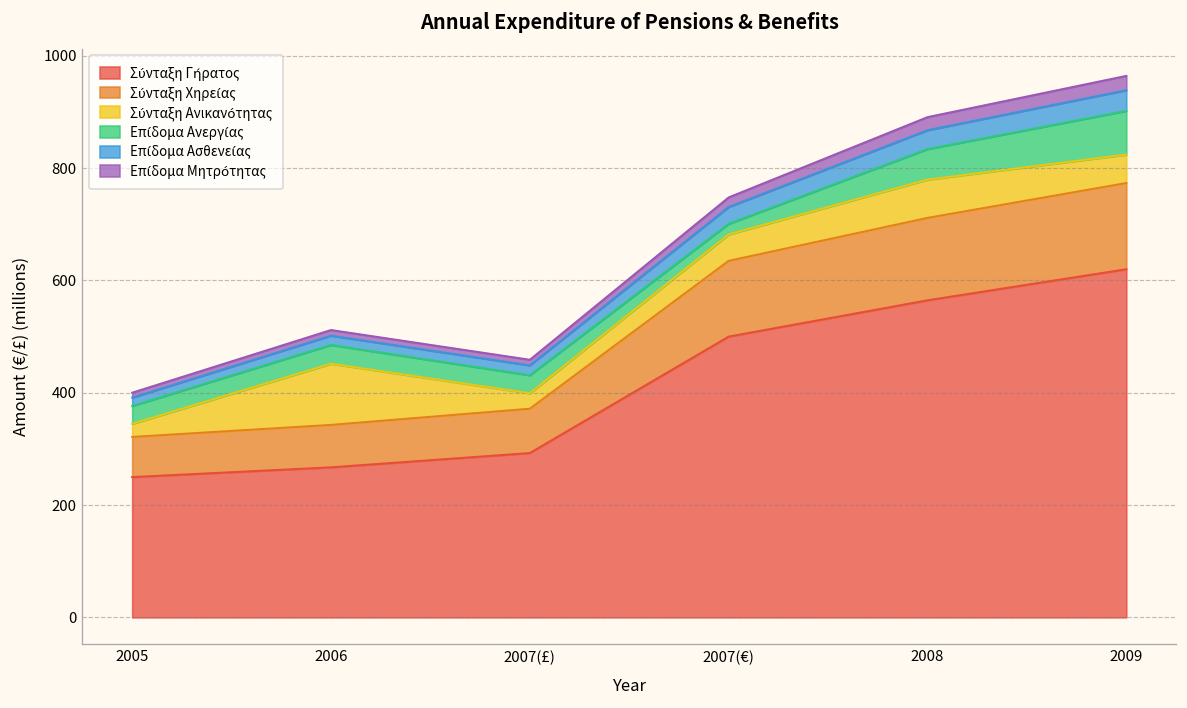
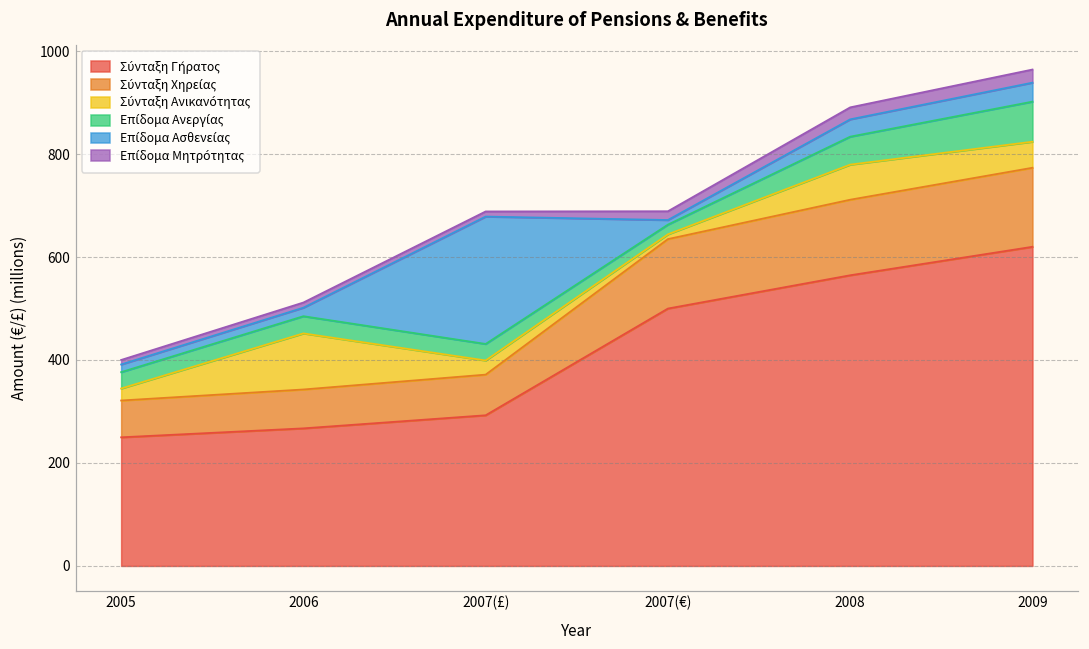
  {
    "Σύνταξη Ανικανότητας": {
      "2005": 20,
      "2006": 110,
      "2007(£)": 30,
-     "2007(€)": 50,
+     "2007(€)": 10,
      "2008": 70,
      "2009": 50
    },
    "Επίδομα Ανεργίας": {
      "2005": 30,
      "2006": 30,
      "2007(£)": 30,
      "2007(€)": 20,
      "2008": 50,
      "2009": 80
    },
    "Επίδομα Ασθενείας": {
      "2005": 10,
      "2006": 20,
-     "2007(£)": 20,
-     "2007(€)": 30,
+     "2007(£)": 250,
+     "2007(€)": 10,
      "2008": 30,
      "2009": 40
    },
    "Επίδομα Μητρότητας": {
      "2005": 10,
      "2006": 10,
      "2007(£)": 10,
      "2007(€)": 20,
      "2008": 20,
      "2009": 30
    }
  }
